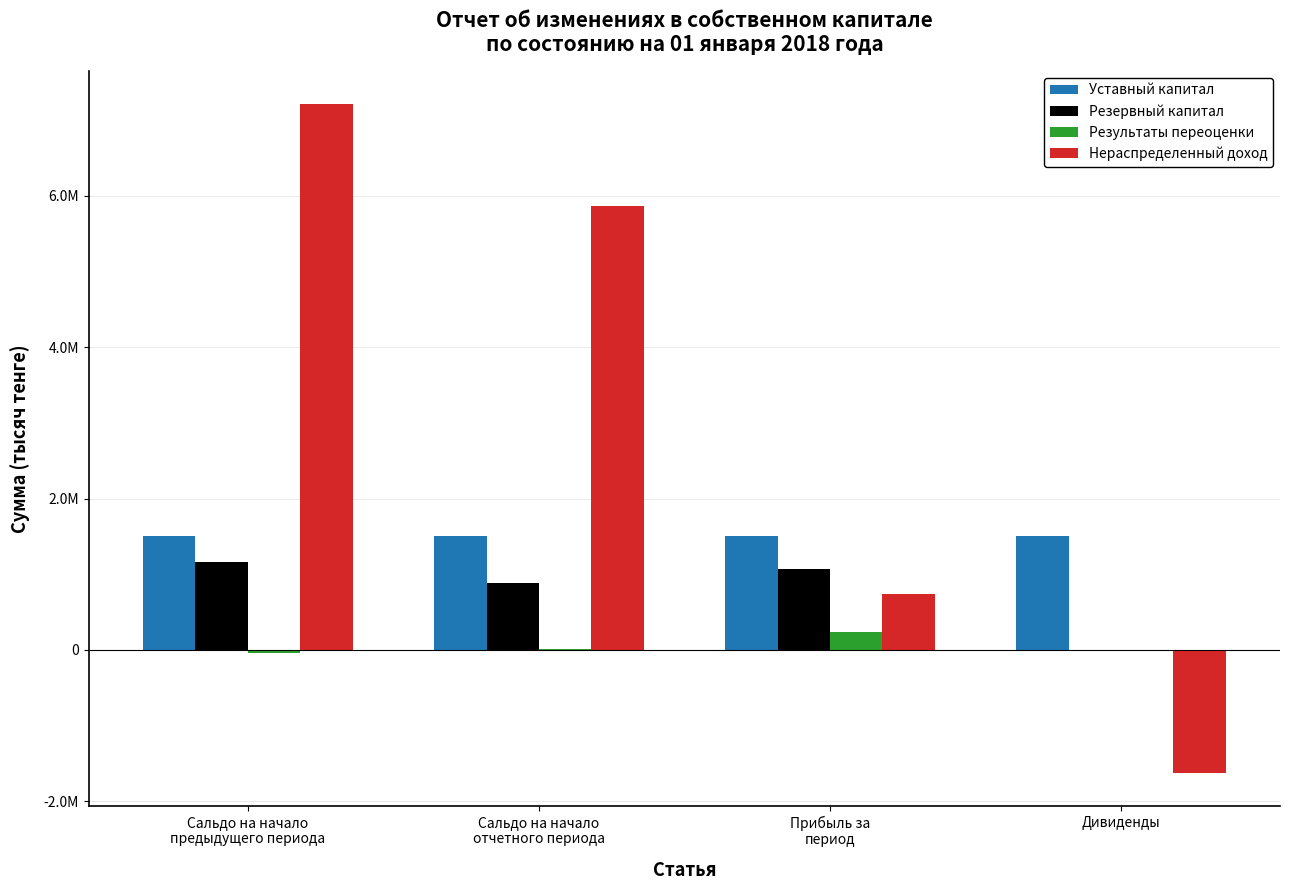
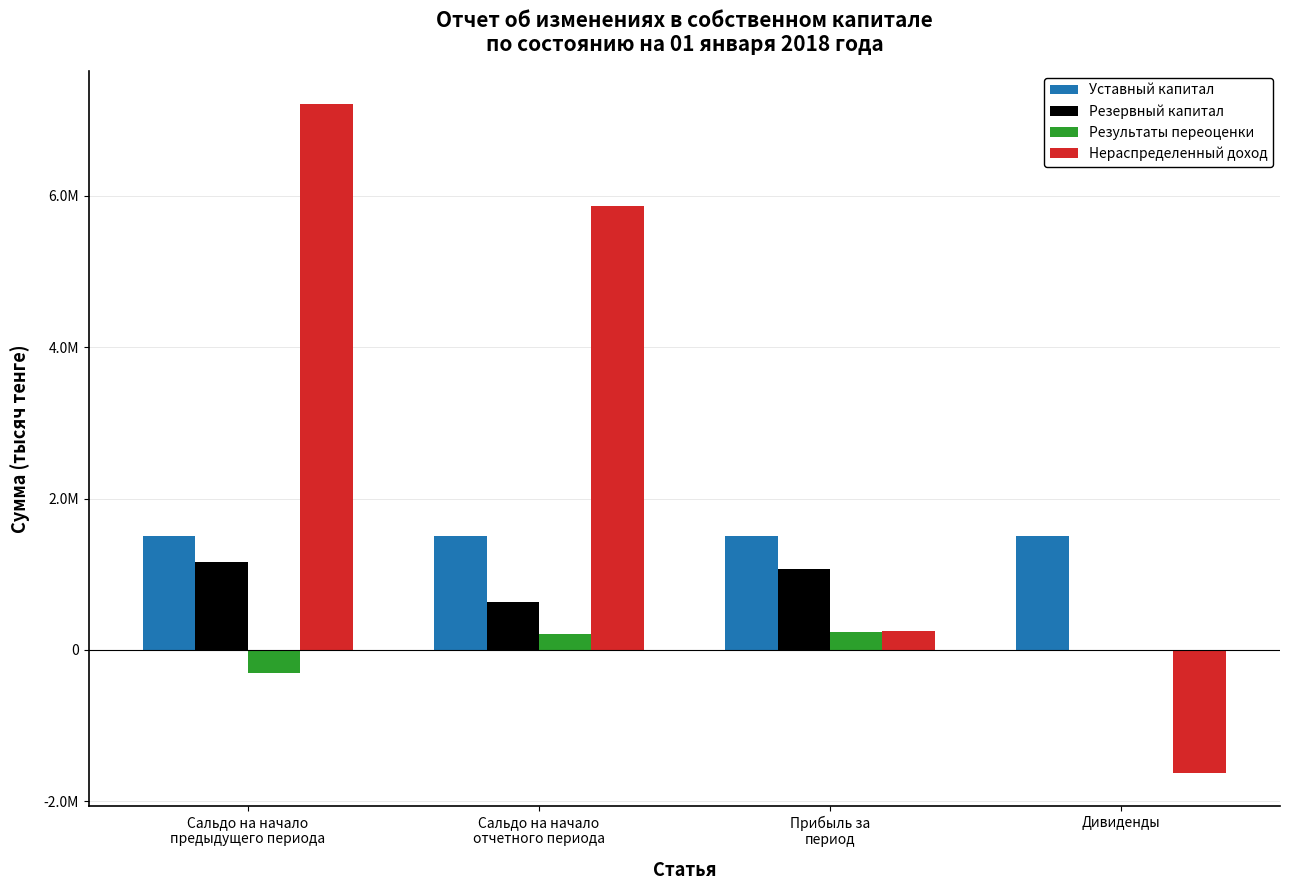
  {
    "Уставный капитал": {
      "Сальдо на начало предыдущего периода": 1500000,
      "Сальдо на начало отчетного периода": 1500000,
      "Прибыль за период": 1500000,
      "Дивиденды": 1500000
    },
    "Резервный капитал": {
      "Сальдо на начало предыдущего периода": 1200000,
-     "Сальдо на начало отчетного периода": 900000,
+     "Сальдо на начало отчетного периода": 600000,
      "Прибыль за период": 1100000,
      "Дивиденды": 0
    },
    "Результаты переоценки": {
-     "Сальдо на начало предыдущего периода": 0,
-     "Сальдо на начало отчетного периода": 0,
+     "Сальдо на начало предыдущего периода": -300000,
+     "Сальдо на начало отчетного периода": 200000,
      "Прибыль за период": 200000,
      "Дивиденды": 0
    },
    "Нераспределенный доход": {
      "Сальдо на начало предыдущего периода": 7200000,
      "Сальдо на начало отчетного периода": 5900000,
-     "Прибыль за период": 700000,
+     "Прибыль за период": 300000,
      "Дивиденды": -1600000
    }
  }
